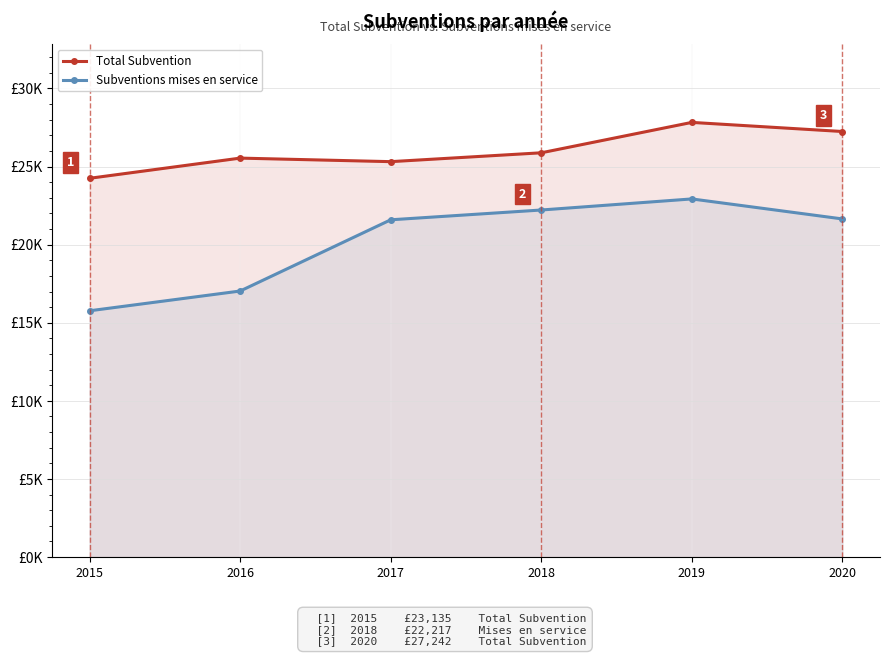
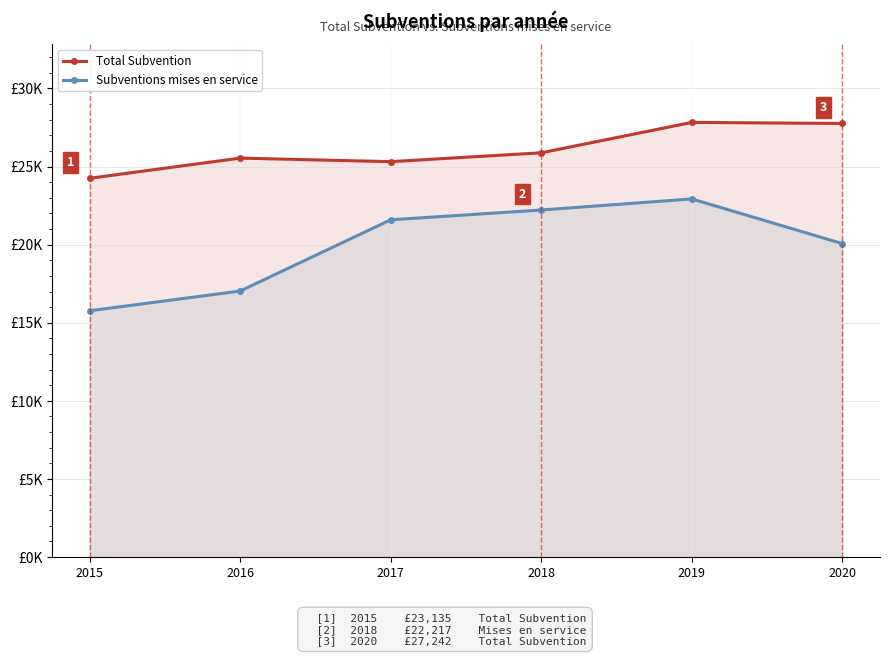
  {
    "Total Subvention": {
      "2016": "£25500",
      "2017": "£25300",
      "2018": "£25900",
      "2019": "£27800",
-     "2020": "£27200"
+     "2020": "£27800"
    },
    "Subventions mises en service": {
      "2015": "£15800",
      "2016": "£17000",
      "2017": "£21600",
      "2019": "£22900",
-     "2020": "£21600"
+     "2020": "£20100"
    }
  }
